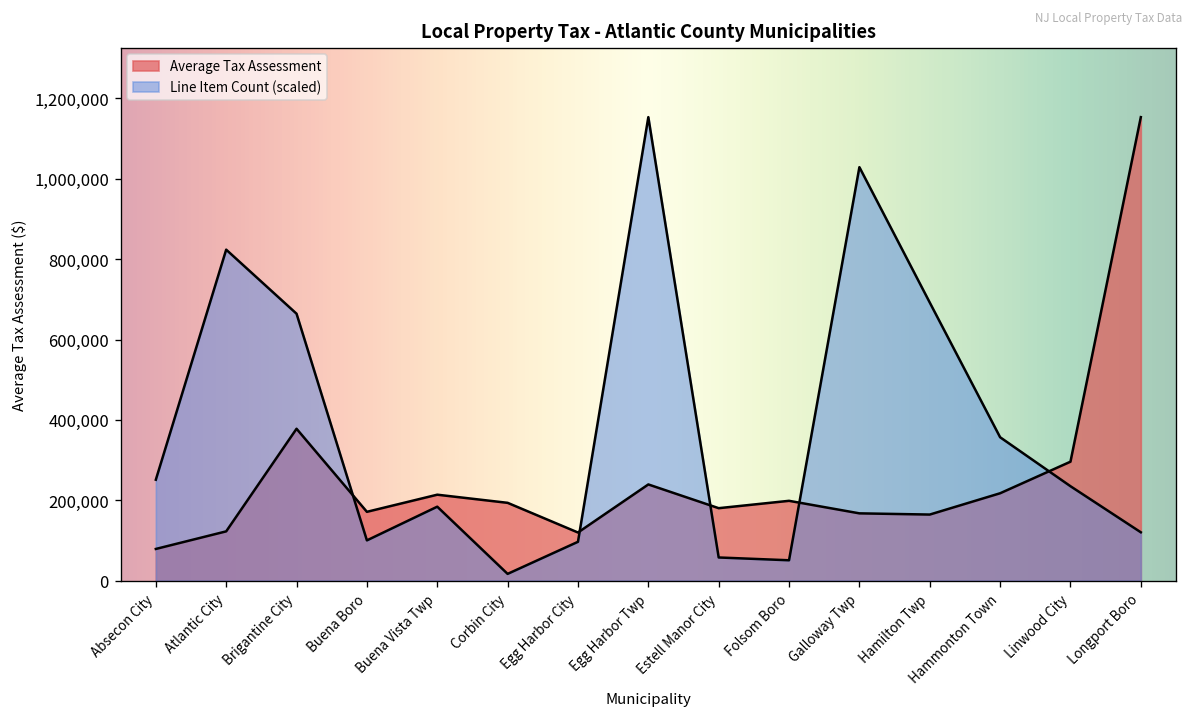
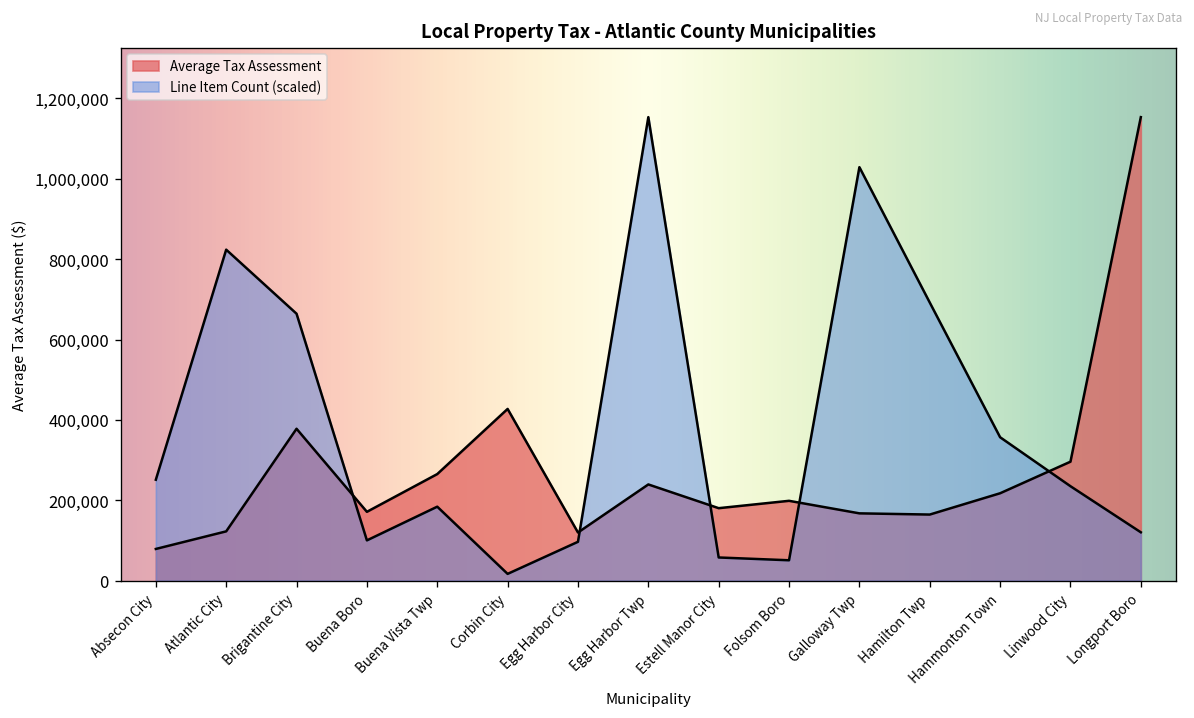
  {
    "Average Tax Assessment": {
      "Absecon City": "80,000",
      "Atlantic City": "120,000",
      "Brigantine City": "380,000",
      "Buena Boro": "170,000",
-     "Buena Vista Twp": "210,000",
-     "Corbin City": "190,000",
+     "Buena Vista Twp": "270,000",
+     "Corbin City": "430,000",
      "Egg Harbor City": "120,000",
      "Egg Harbor Twp": "240,000",
      "Estell Manor City": "180,000",
      "Folsom Boro": "200,000",
      "Galloway Twp": "170,000",
      "Hamilton Twp": "160,000",
      "Hammonton Town": "220,000",
      "Linwood City": "300,000",
      "Longport Boro": "1,150,000"
    },
    "Line Item Count (scaled)": {
      "Absecon City": "250,000",
      "Atlantic City": "820,000",
      "Brigantine City": "660,000",
      "Buena Boro": "100,000",
      "Buena Vista Twp": "180,000",
      "Corbin City": "20,000",
      "Egg Harbor City": "100,000",
      "Egg Harbor Twp": "1,150,000",
      "Estell Manor City": "60,000",
      "Folsom Boro": "50,000",
      "Galloway Twp": "1,030,000",
      "Hamilton Twp": "690,000",
      "Hammonton Town": "360,000",
      "Linwood City": "240,000",
      "Longport Boro": "120,000"
    }
  }
